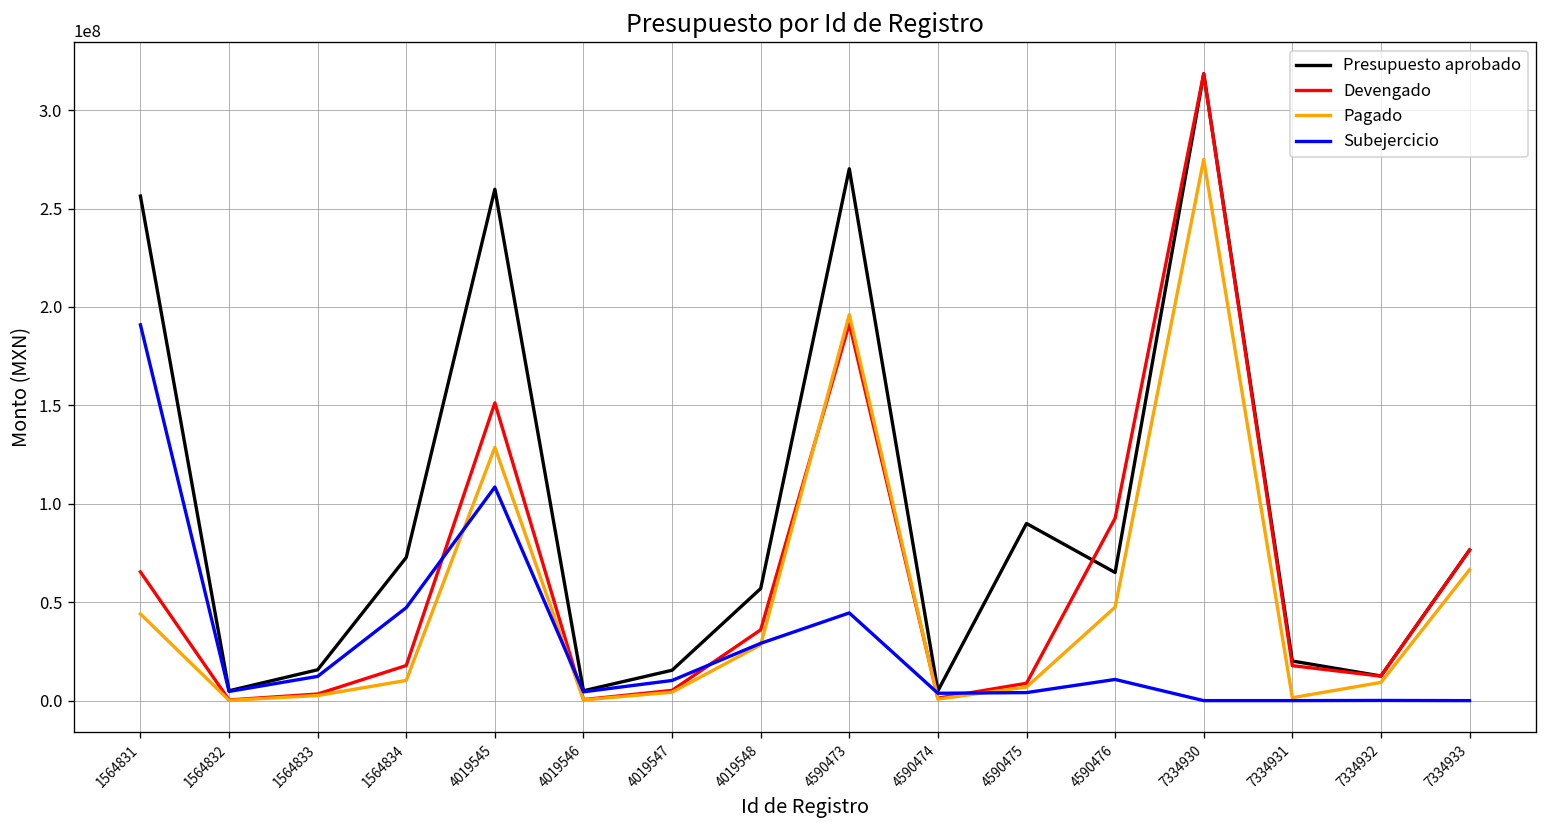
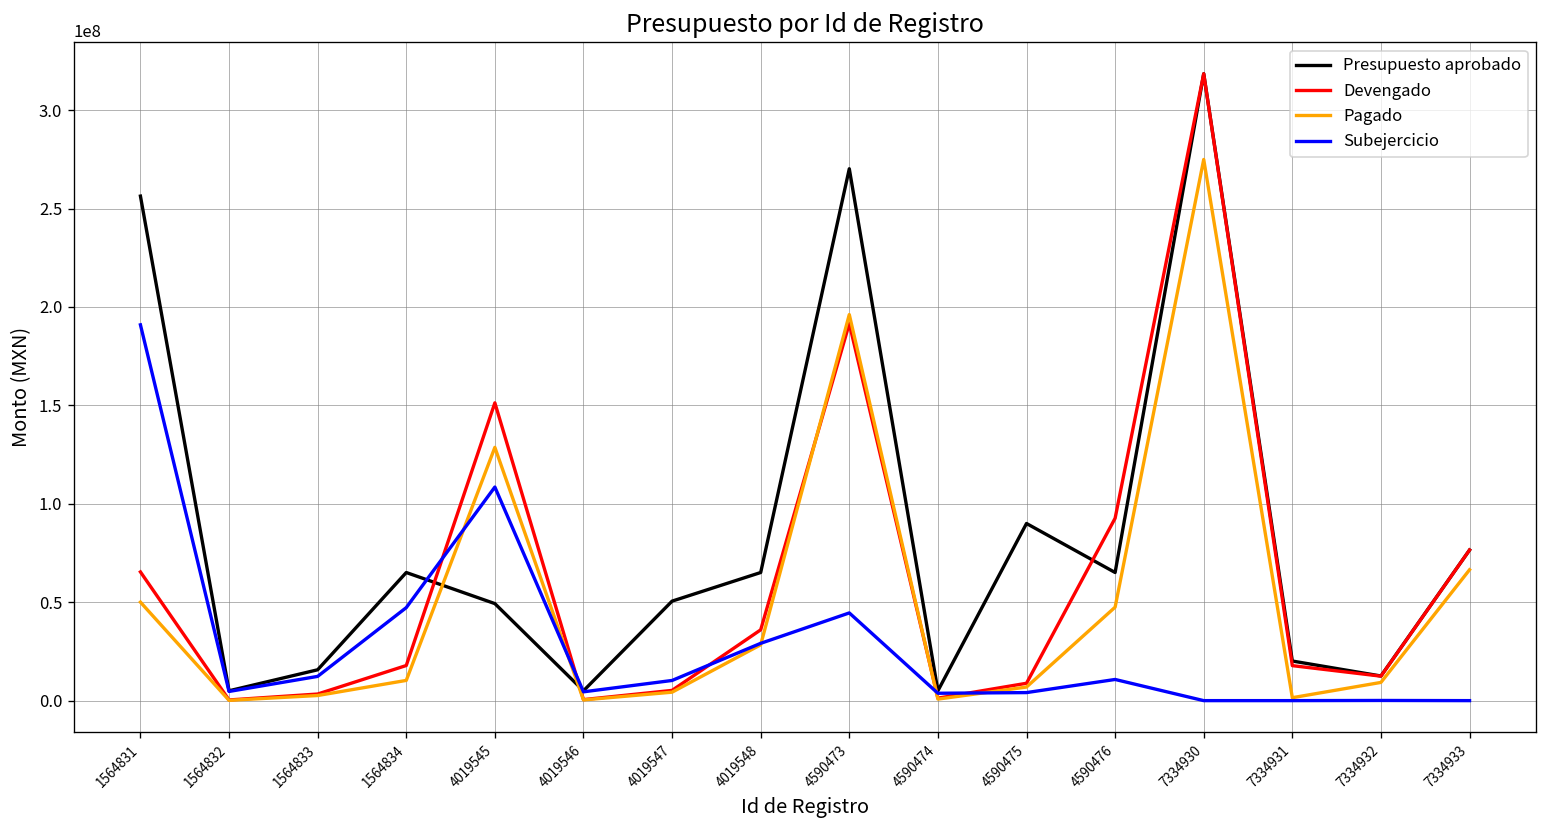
  {
    "Presupuesto aprobado": {
      "1564831": 256000000,
      "1564833": 16000000,
-     "1564834": 73000000,
-     "4019545": 260000000,
-     "4019547": 15000000,
-     "4019548": 57000000,
+     "1564834": 65000000,
+     "4019545": 49000000,
+     "4019547": 51000000,
+     "4019548": 65000000,
      "4590473": 270000000,
      "4590475": 90000000,
      "4590476": 65000000,
      "7334931": 20000000
    },
    "Devengado": {
      "1564831": 65000000,
      "1564834": 18000000,
      "4019545": 151000000,
      "4019548": 36000000,
      "4590473": 192000000,
      "4590475": 9000000,
      "4590476": 93000000,
      "7334931": 18000000
    },
    "Pagado": {
-     "1564831": 44000000,
+     "1564831": 50000000,
      "1564834": 10000000,
      "4019545": 129000000,
      "4590473": 196000000,
      "4590475": 7000000,
      "4590476": 47000000,
      "7334930": 275000000,
      "7334932": 9000000,
      "7334933": 66000000
    },
    "Subejercicio": {
      "1564831": 191000000,
      "1564833": 12000000,
      "1564834": 47000000,
      "4019545": 109000000,
      "4019547": 10000000,
      "4590473": 45000000,
      "4590475": 4000000,
      "4590476": 11000000,
      "7334930": 0,
      "7334932": 0,
      "7334933": 0
    }
  }
